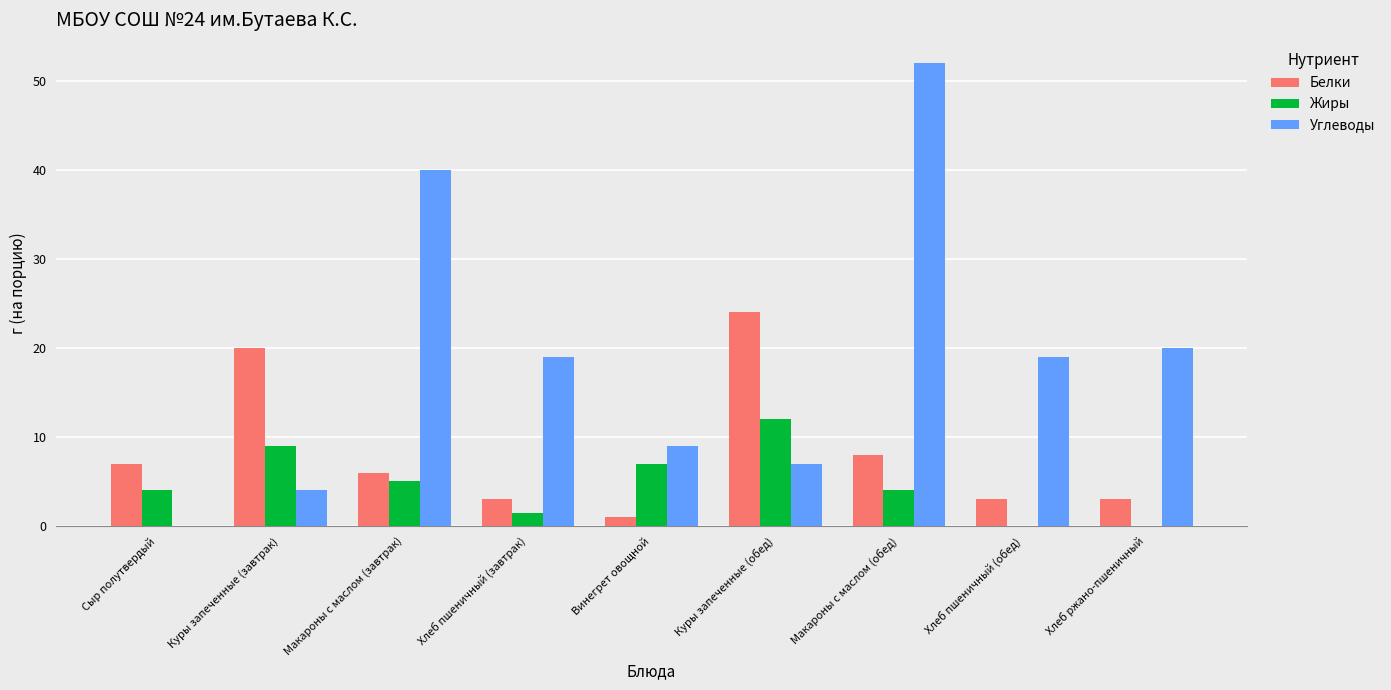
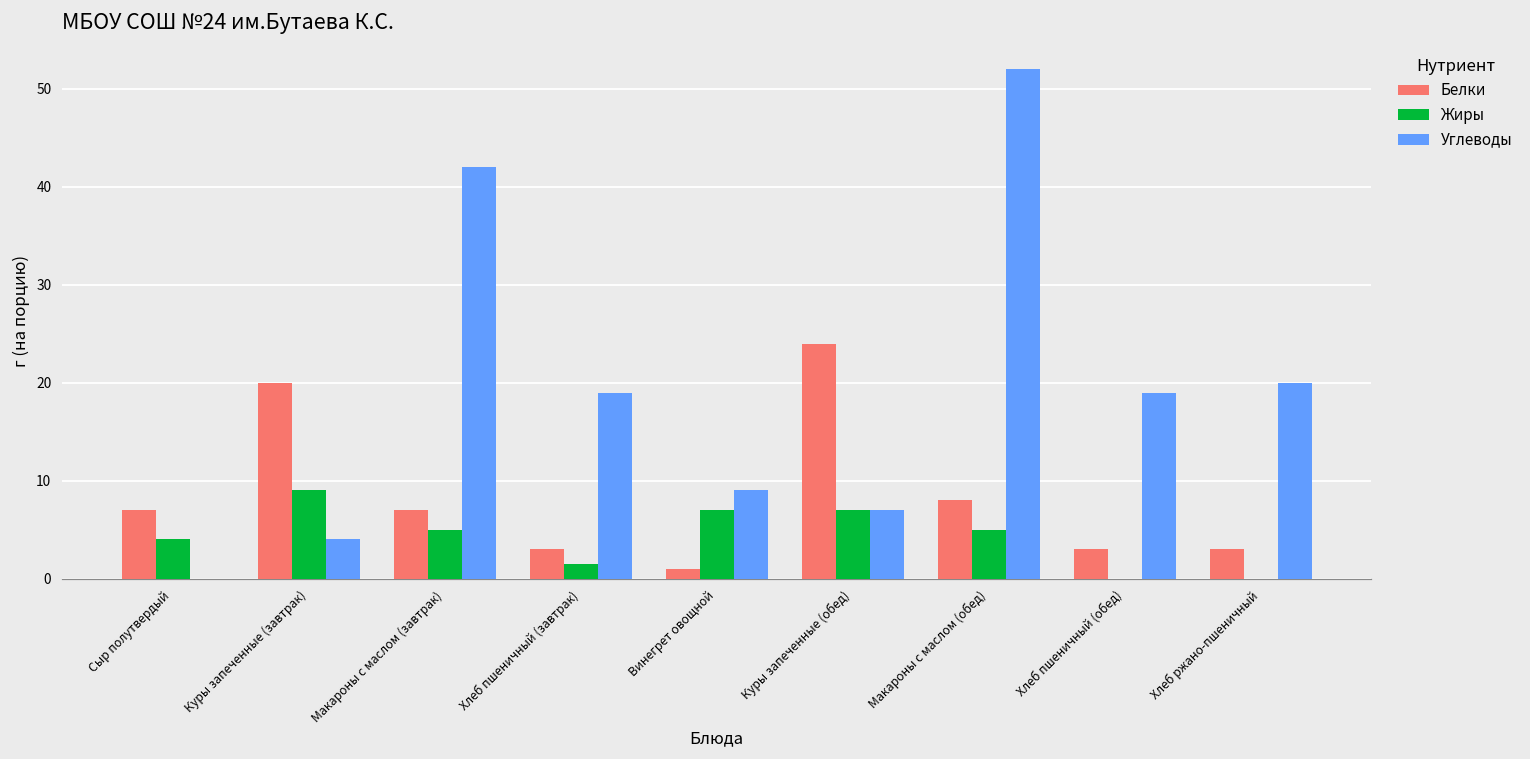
  {
    "Белки": {
      "Сыр полутвердый": 7,
      "Куры запеченные (завтрак)": 20,
-     "Макароны с маслом (завтрак)": 6,
+     "Макароны с маслом (завтрак)": 7,
      "Хлеб пшеничный (завтрак)": 3,
      "Винегрет овощной": 1,
      "Куры запеченные (обед)": 24,
      "Макароны с маслом (обед)": 8,
      "Хлеб пшеничный (обед)": 3,
      "Хлеб ржано-пшеничный": 3
    },
    "Жиры": {
      "Сыр полутвердый": 4,
      "Куры запеченные (завтрак)": 9,
      "Макароны с маслом (завтрак)": 5,
      "Хлеб пшеничный (завтрак)": 2,
      "Винегрет овощной": 7,
-     "Куры запеченные (обед)": 12,
-     "Макароны с маслом (обед)": 4,
+     "Куры запеченные (обед)": 7,
+     "Макароны с маслом (обед)": 5,
      "Хлеб пшеничный (обед)": 0,
      "Хлеб ржано-пшеничный": 0
    },
    "Углеводы": {
      "Сыр полутвердый": 0,
      "Куры запеченные (завтрак)": 4,
-     "Макароны с маслом (завтрак)": 40,
+     "Макароны с маслом (завтрак)": 42,
      "Хлеб пшеничный (завтрак)": 19,
      "Винегрет овощной": 9,
      "Куры запеченные (обед)": 7,
      "Макароны с маслом (обед)": 52,
      "Хлеб пшеничный (обед)": 19,
      "Хлеб ржано-пшеничный": 20
    }
  }
